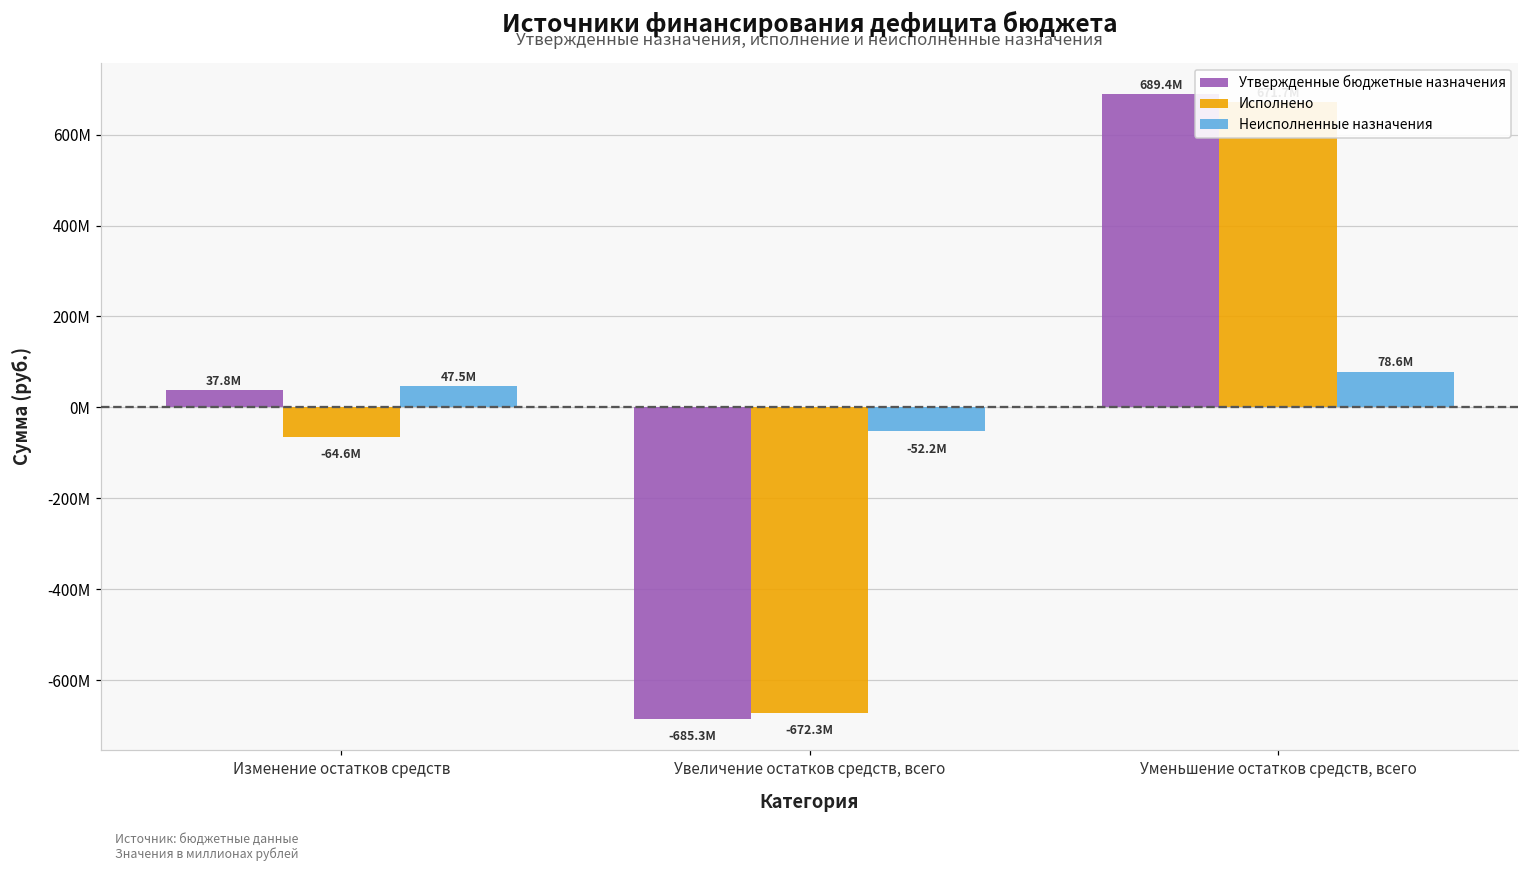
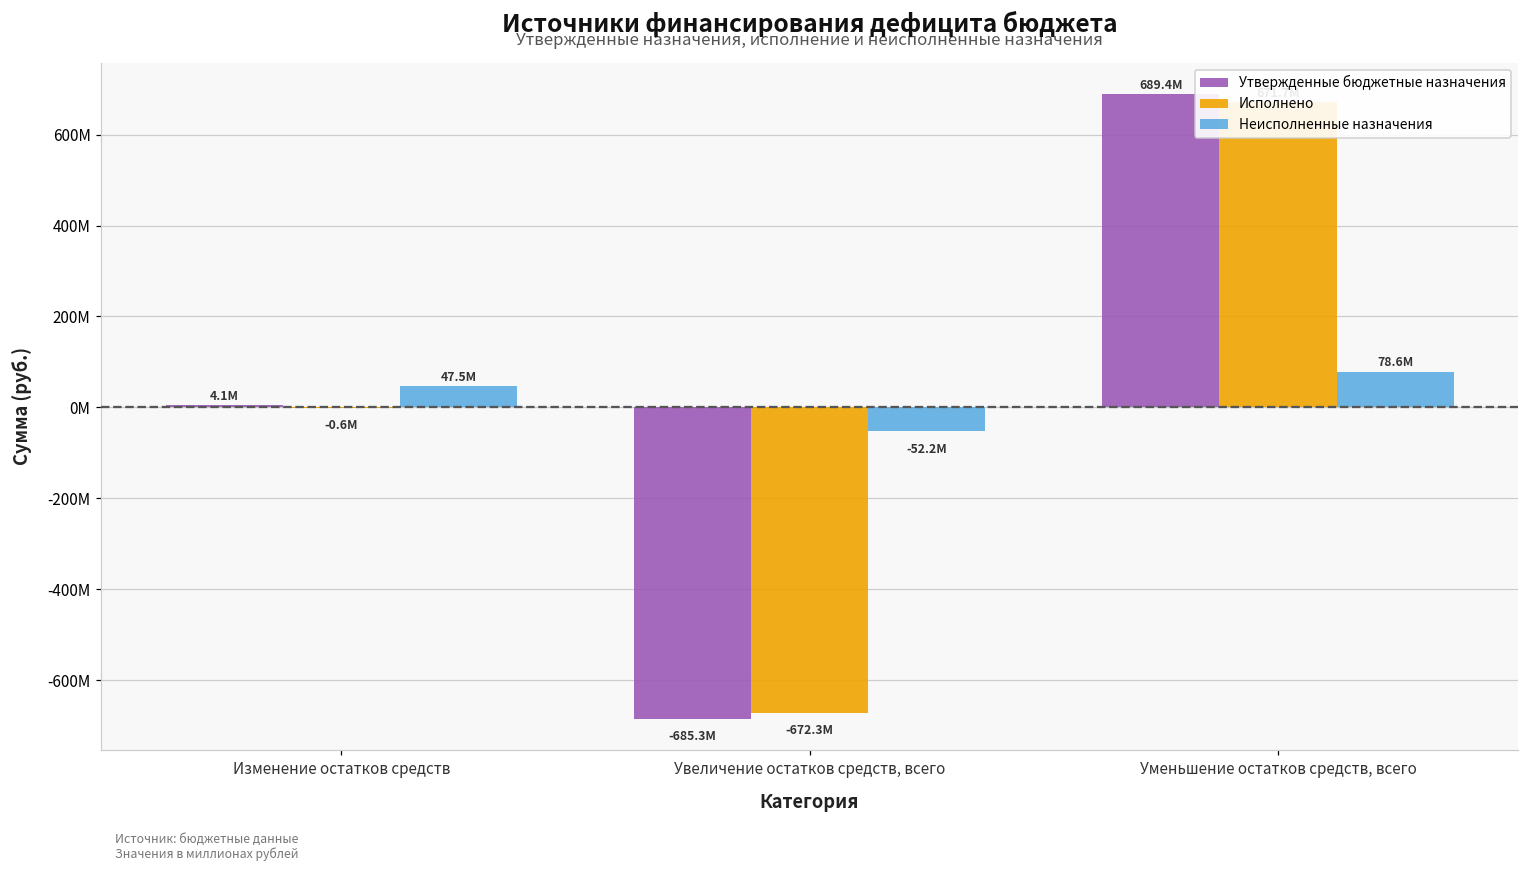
  {
    "Утвержденные бюджетные назначения": {
-     "Изменение остатков средств": "37.8M",
+     "Изменение остатков средств": "4.1M",
      "Увеличение остатков средств, всего": "-685.3M",
      "Уменьшение остатков средств, всего": "689.4M"
    },
    "Исполнено": {
-     "Изменение остатков средств": "-64.6M",
+     "Изменение остатков средств": "-0.6M",
      "Увеличение остатков средств, всего": "-672.3M"
    },
    "Неисполненные назначения": {
      "Изменение остатков средств": "47.5M",
      "Увеличение остатков средств, всего": "-52.2M",
      "Уменьшение остатков средств, всего": "78.6M"
    }
  }
